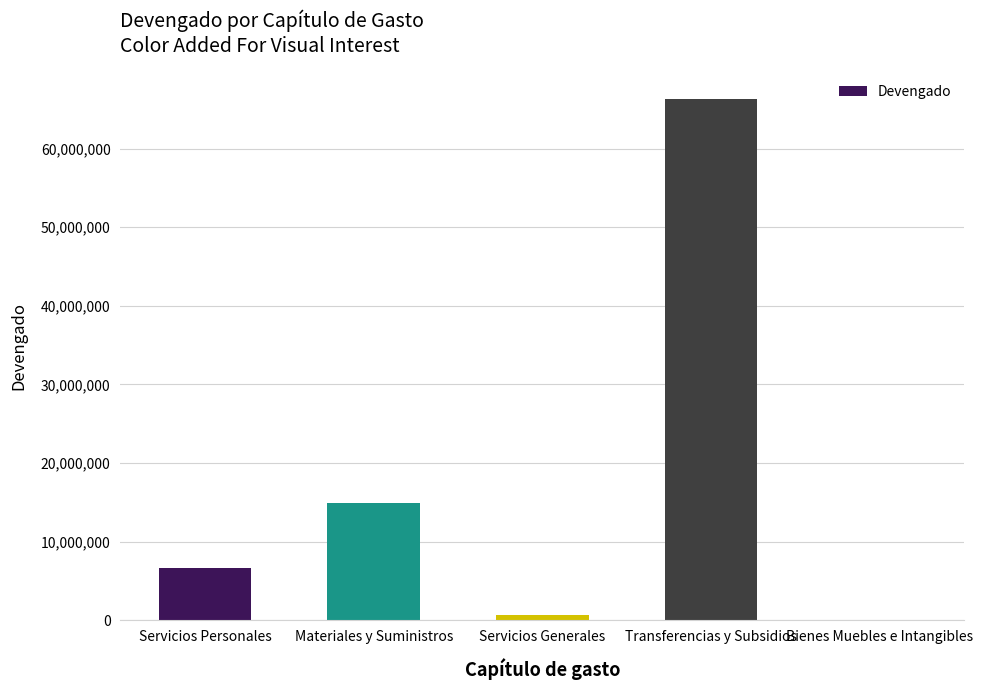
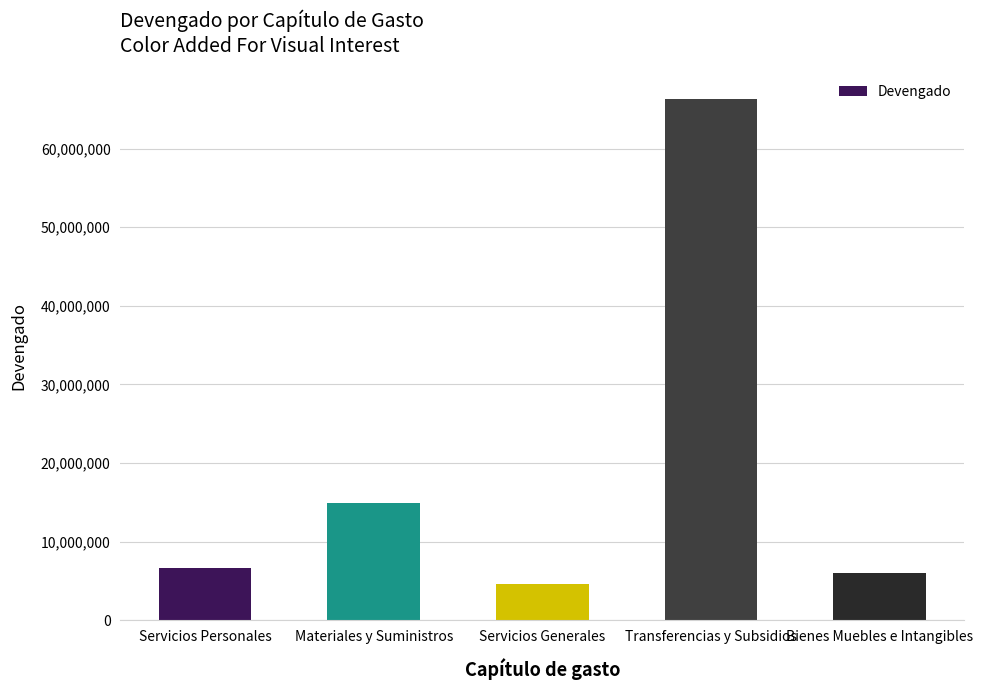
  {
    "Servicios Personales": "7,000,000",
    "Materiales y Suministros": "15,000,000",
-   "Servicios Generales": "1,000,000",
+   "Servicios Generales": "5,000,000",
    "Transferencias y Subsidios": "66,000,000",
-   "Bienes Muebles e Intangibles": "0"
+   "Bienes Muebles e Intangibles": "6,000,000"
  }
